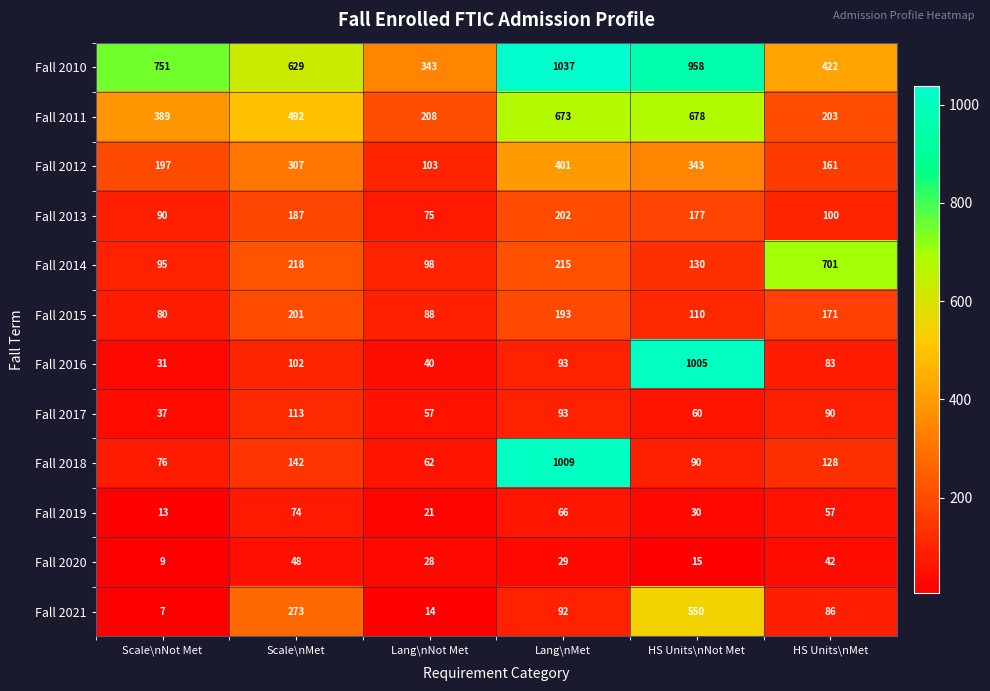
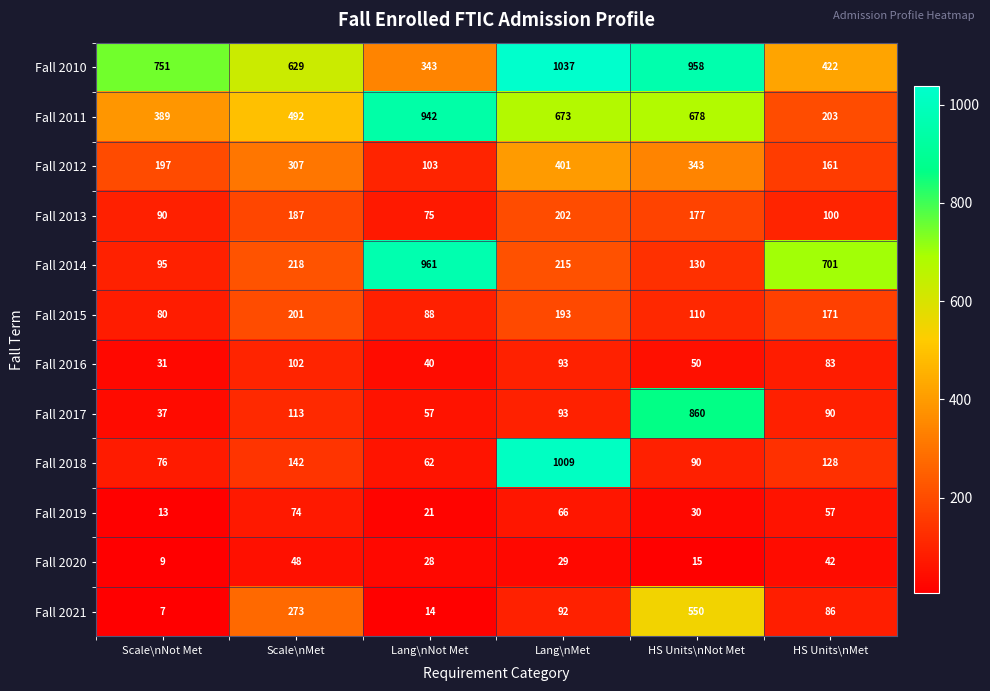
  {
    "Fall 2010": {
      "Scale\\nNot Met": 751,
      "Scale\\nMet": 629,
      "Lang\\nNot Met": 343,
      "Lang\\nMet": 1037,
      "HS Units\\nNot Met": 958,
      "HS Units\\nMet": 422
    },
    "Fall 2011": {
      "Scale\\nNot Met": 389,
      "Scale\\nMet": 492,
-     "Lang\\nNot Met": 208,
+     "Lang\\nNot Met": 942,
      "Lang\\nMet": 673,
      "HS Units\\nNot Met": 678,
      "HS Units\\nMet": 203
    },
    "Fall 2012": {
      "Scale\\nNot Met": 197,
      "Scale\\nMet": 307,
      "Lang\\nNot Met": 103,
      "Lang\\nMet": 401,
      "HS Units\\nNot Met": 343,
      "HS Units\\nMet": 161
    },
    "Fall 2013": {
      "Scale\\nNot Met": 90,
      "Scale\\nMet": 187,
      "Lang\\nNot Met": 75,
      "Lang\\nMet": 202,
      "HS Units\\nNot Met": 177,
      "HS Units\\nMet": 100
    },
    "Fall 2014": {
      "Scale\\nNot Met": 95,
      "Scale\\nMet": 218,
-     "Lang\\nNot Met": 98,
+     "Lang\\nNot Met": 961,
      "Lang\\nMet": 215,
      "HS Units\\nNot Met": 130,
      "HS Units\\nMet": 701
    },
    "Fall 2015": {
      "Scale\\nNot Met": 80,
      "Scale\\nMet": 201,
      "Lang\\nNot Met": 88,
      "Lang\\nMet": 193,
      "HS Units\\nNot Met": 110,
      "HS Units\\nMet": 171
    },
    "Fall 2016": {
      "Scale\\nNot Met": 31,
      "Scale\\nMet": 102,
      "Lang\\nNot Met": 40,
      "Lang\\nMet": 93,
-     "HS Units\\nNot Met": 1005,
+     "HS Units\\nNot Met": 50,
      "HS Units\\nMet": 83
    },
    "Fall 2017": {
      "Scale\\nNot Met": 37,
      "Scale\\nMet": 113,
      "Lang\\nNot Met": 57,
      "Lang\\nMet": 93,
-     "HS Units\\nNot Met": 60,
+     "HS Units\\nNot Met": 860,
      "HS Units\\nMet": 90
    },
    "Fall 2018": {
      "Scale\\nNot Met": 76,
      "Scale\\nMet": 142,
      "Lang\\nNot Met": 62,
      "Lang\\nMet": 1009,
      "HS Units\\nNot Met": 90,
      "HS Units\\nMet": 128
    },
    "Fall 2019": {
      "Scale\\nNot Met": 13,
      "Scale\\nMet": 74,
      "Lang\\nNot Met": 21,
      "Lang\\nMet": 66,
      "HS Units\\nNot Met": 30,
      "HS Units\\nMet": 57
    },
    "Fall 2020": {
      "Scale\\nNot Met": 9,
      "Scale\\nMet": 48,
      "Lang\\nNot Met": 28,
      "Lang\\nMet": 29,
      "HS Units\\nNot Met": 15,
      "HS Units\\nMet": 42
    },
    "Fall 2021": {
      "Scale\\nNot Met": 7,
      "Scale\\nMet": 273,
      "Lang\\nNot Met": 14,
      "Lang\\nMet": 92,
      "HS Units\\nNot Met": 550,
      "HS Units\\nMet": 86
    }
  }
